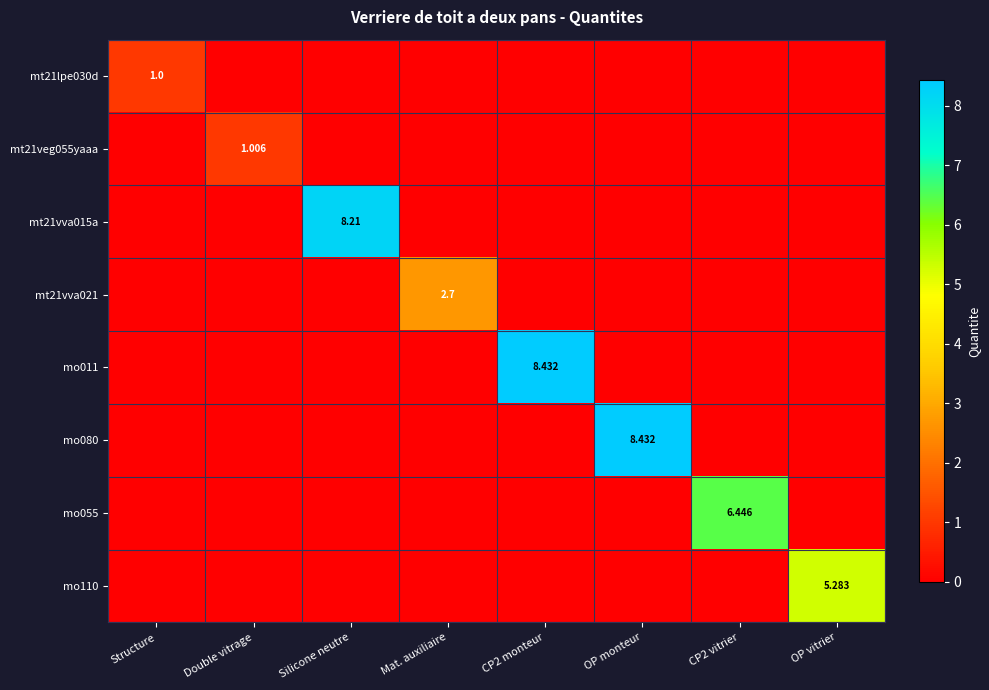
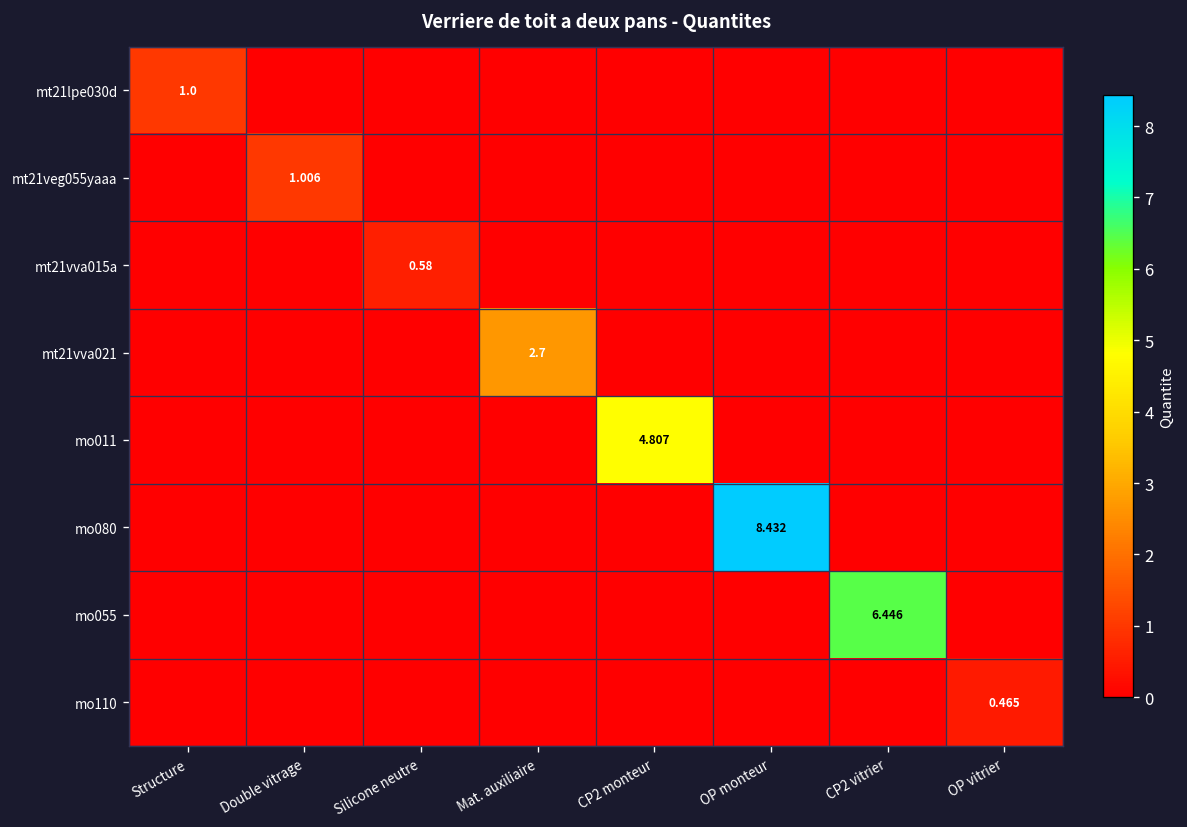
  {
    "mt21lpe030d": {
      "Structure": 1.0
    },
    "mt21veg055yaaa": {
      "Double vitrage": 1.006
    },
    "mt21vva015a": {
-     "Silicone neutre": 8.21
+     "Silicone neutre": 0.58
    },
    "mt21vva021": {
      "Mat. auxiliaire": 2.7
    },
    "mo011": {
-     "CP2 monteur": 8.432
+     "CP2 monteur": 4.807
    },
    "mo080": {
      "OP monteur": 8.432
    },
    "mo055": {
      "CP2 vitrier": 6.446
    },
    "mo110": {
-     "OP vitrier": 5.283
+     "OP vitrier": 0.465
    }
  }
